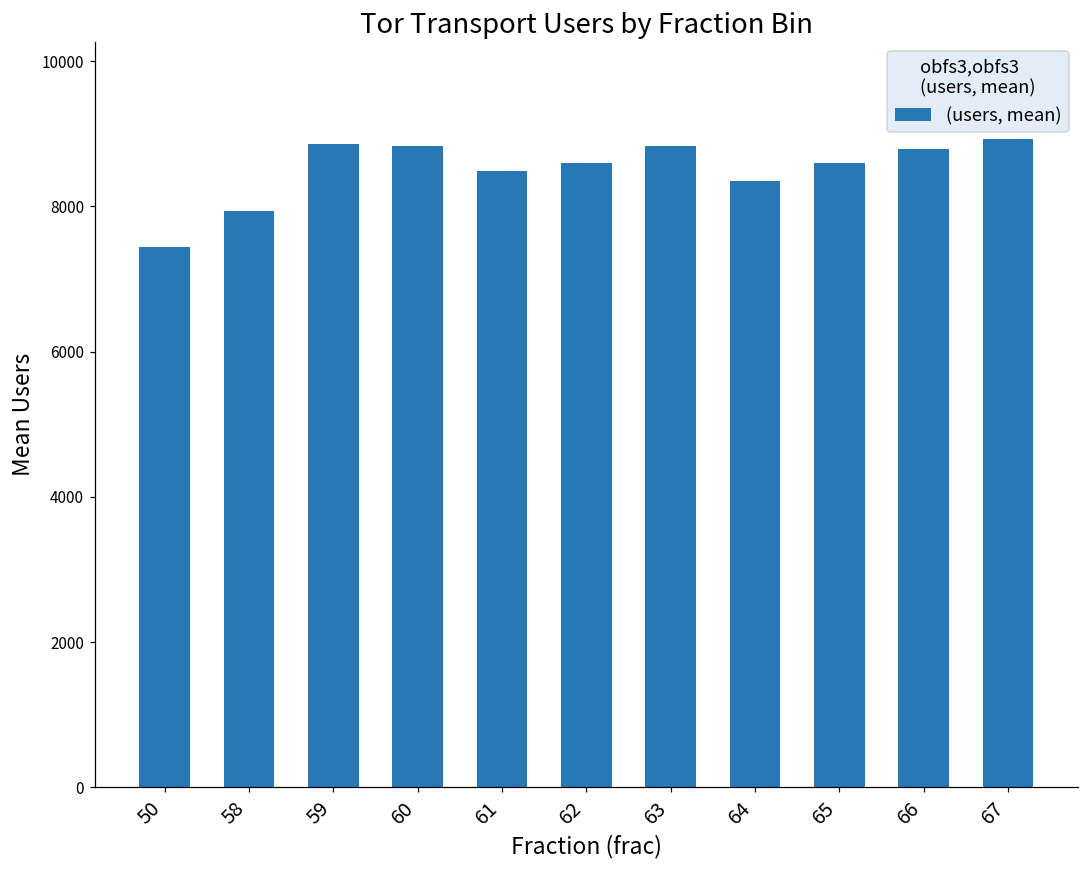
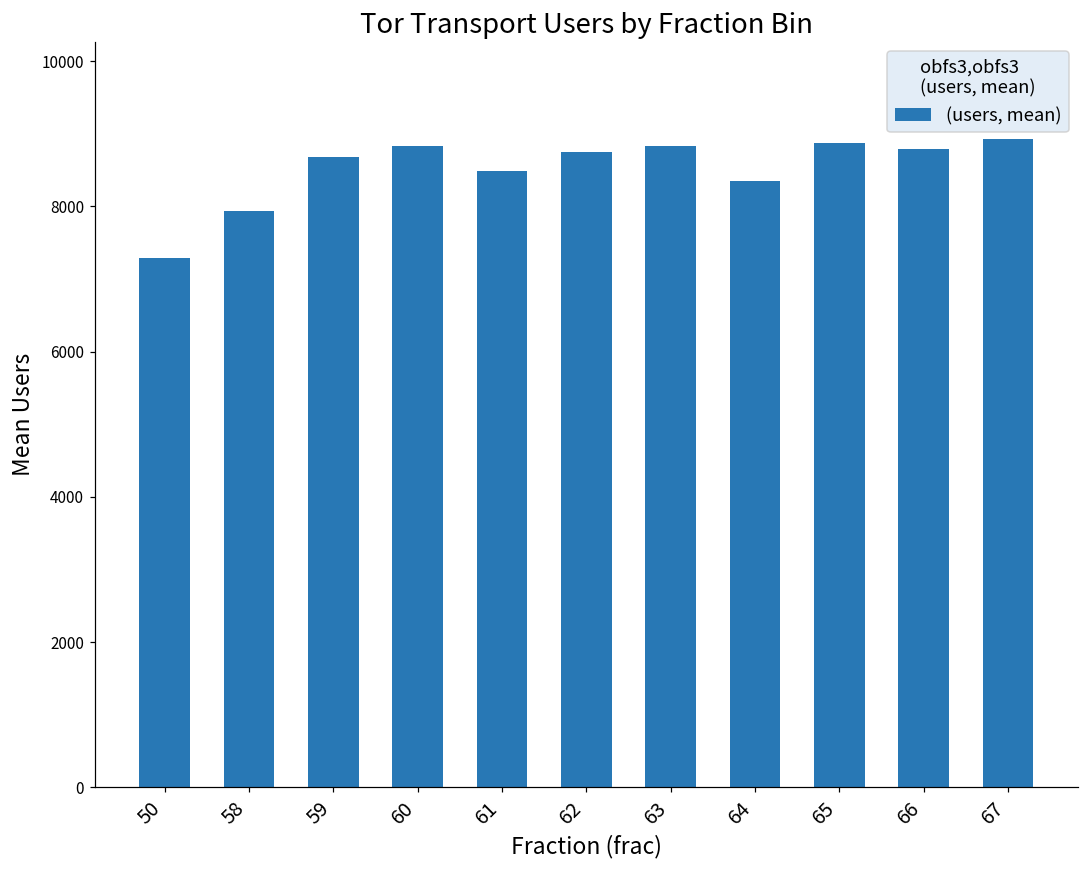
  {
-   "50": 7400,
+   "50": 7300,
    "58": 7900,
-   "59": 8900,
+   "59": 8700,
    "60": 8800,
    "61": 8500,
-   "62": 8600,
+   "62": 8800,
    "63": 8800,
    "64": 8300,
-   "65": 8600,
+   "65": 8900,
    "66": 8800,
    "67": 8900
  }
